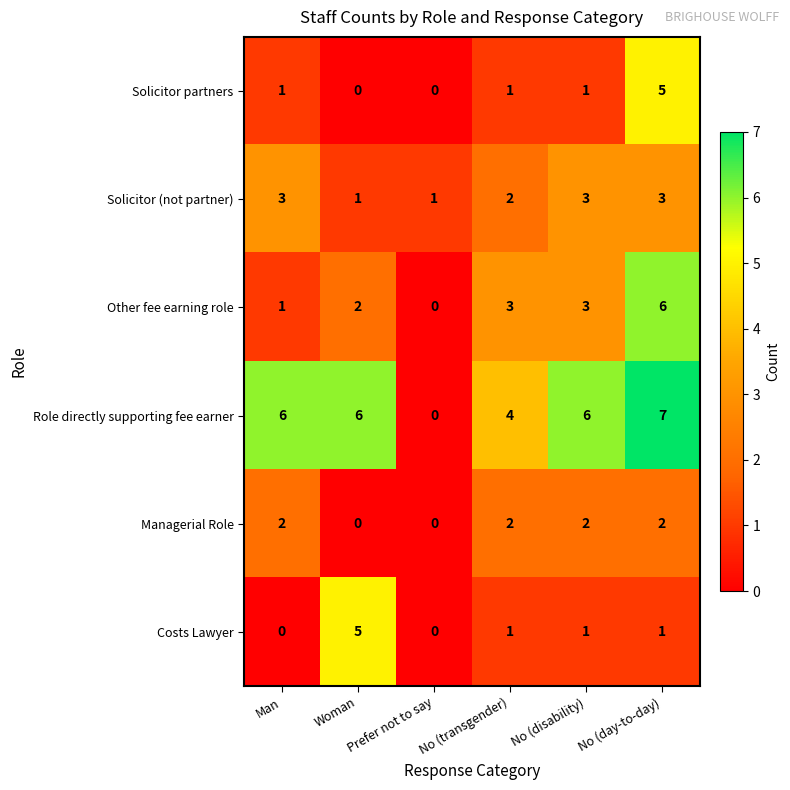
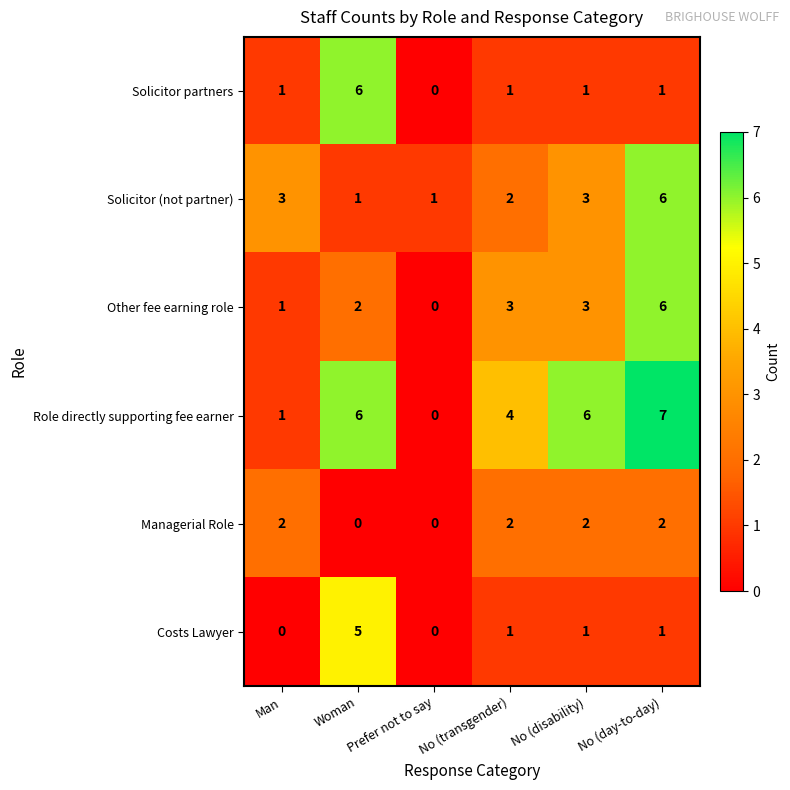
  {
    "Solicitor partners": {
      "Man": 1,
-     "Woman": 0,
+     "Woman": 6,
      "Prefer not to say": 0,
      "No (transgender)": 1,
      "No (disability)": 1,
-     "No (day-to-day)": 5
+     "No (day-to-day)": 1
    },
    "Solicitor (not partner)": {
      "Man": 3,
      "Woman": 1,
      "Prefer not to say": 1,
      "No (transgender)": 2,
      "No (disability)": 3,
-     "No (day-to-day)": 3
+     "No (day-to-day)": 6
    },
    "Other fee earning role": {
      "Man": 1,
      "Woman": 2,
      "Prefer not to say": 0,
      "No (transgender)": 3,
      "No (disability)": 3,
      "No (day-to-day)": 6
    },
    "Role directly supporting fee earner": {
-     "Man": 6,
+     "Man": 1,
      "Woman": 6,
      "Prefer not to say": 0,
      "No (transgender)": 4,
      "No (disability)": 6,
      "No (day-to-day)": 7
    },
    "Managerial Role": {
      "Man": 2,
      "Woman": 0,
      "Prefer not to say": 0,
      "No (transgender)": 2,
      "No (disability)": 2,
      "No (day-to-day)": 2
    },
    "Costs Lawyer": {
      "Man": 0,
      "Woman": 5,
      "Prefer not to say": 0,
      "No (transgender)": 1,
      "No (disability)": 1,
      "No (day-to-day)": 1
    }
  }
